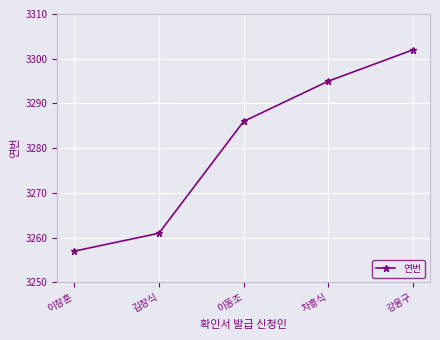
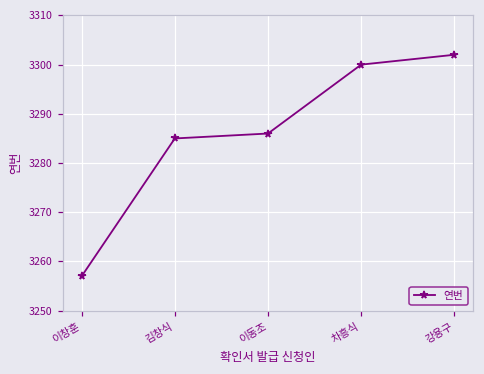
  {
    "이창훈": 3257,
-   "김창식": 3261,
+   "김창식": 3285,
    "이동조": 3286,
-   "차흥식": 3295,
+   "차흥식": 3300,
    "강용구": 3302
  }
